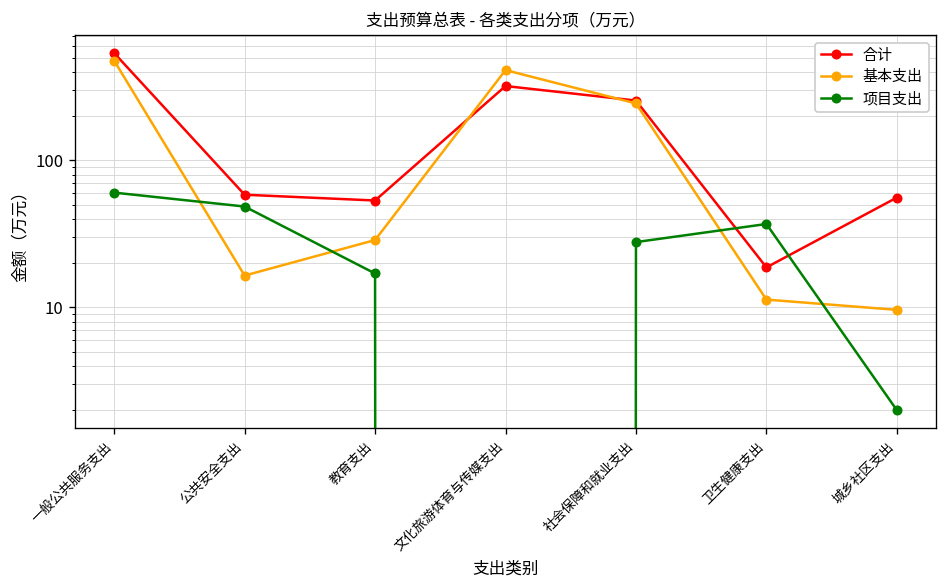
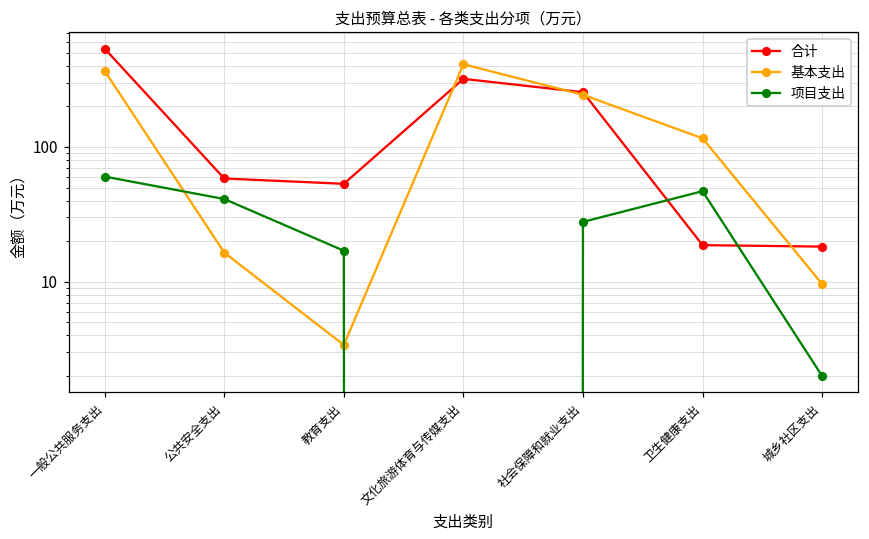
  {
    "合计": {
      "一般公共服务支出": 500,
      "公共安全支出": 60,
      "教育支出": 50,
      "文化旅游体育与传媒支出": 320,
      "卫生健康支出": 19,
-     "城乡社区支出": 60
+     "城乡社区支出": 18
    },
    "基本支出": {
-     "一般公共服务支出": 480,
+     "一般公共服务支出": 370,
      "公共安全支出": 16,
-     "教育支出": 29,
+     "教育支出": 3.4,
      "文化旅游体育与传媒支出": 410,
-     "卫生健康支出": 11,
+     "卫生健康支出": 120,
      "城乡社区支出": 10
    },
    "项目支出": {
      "一般公共服务支出": 60,
-     "公共安全支出": 49,
+     "公共安全支出": 41,
      "教育支出": 17,
      "社会保障和就业支出": 28,
-     "卫生健康支出": 37,
+     "卫生健康支出": 47,
      "城乡社区支出": 2
    }
  }
